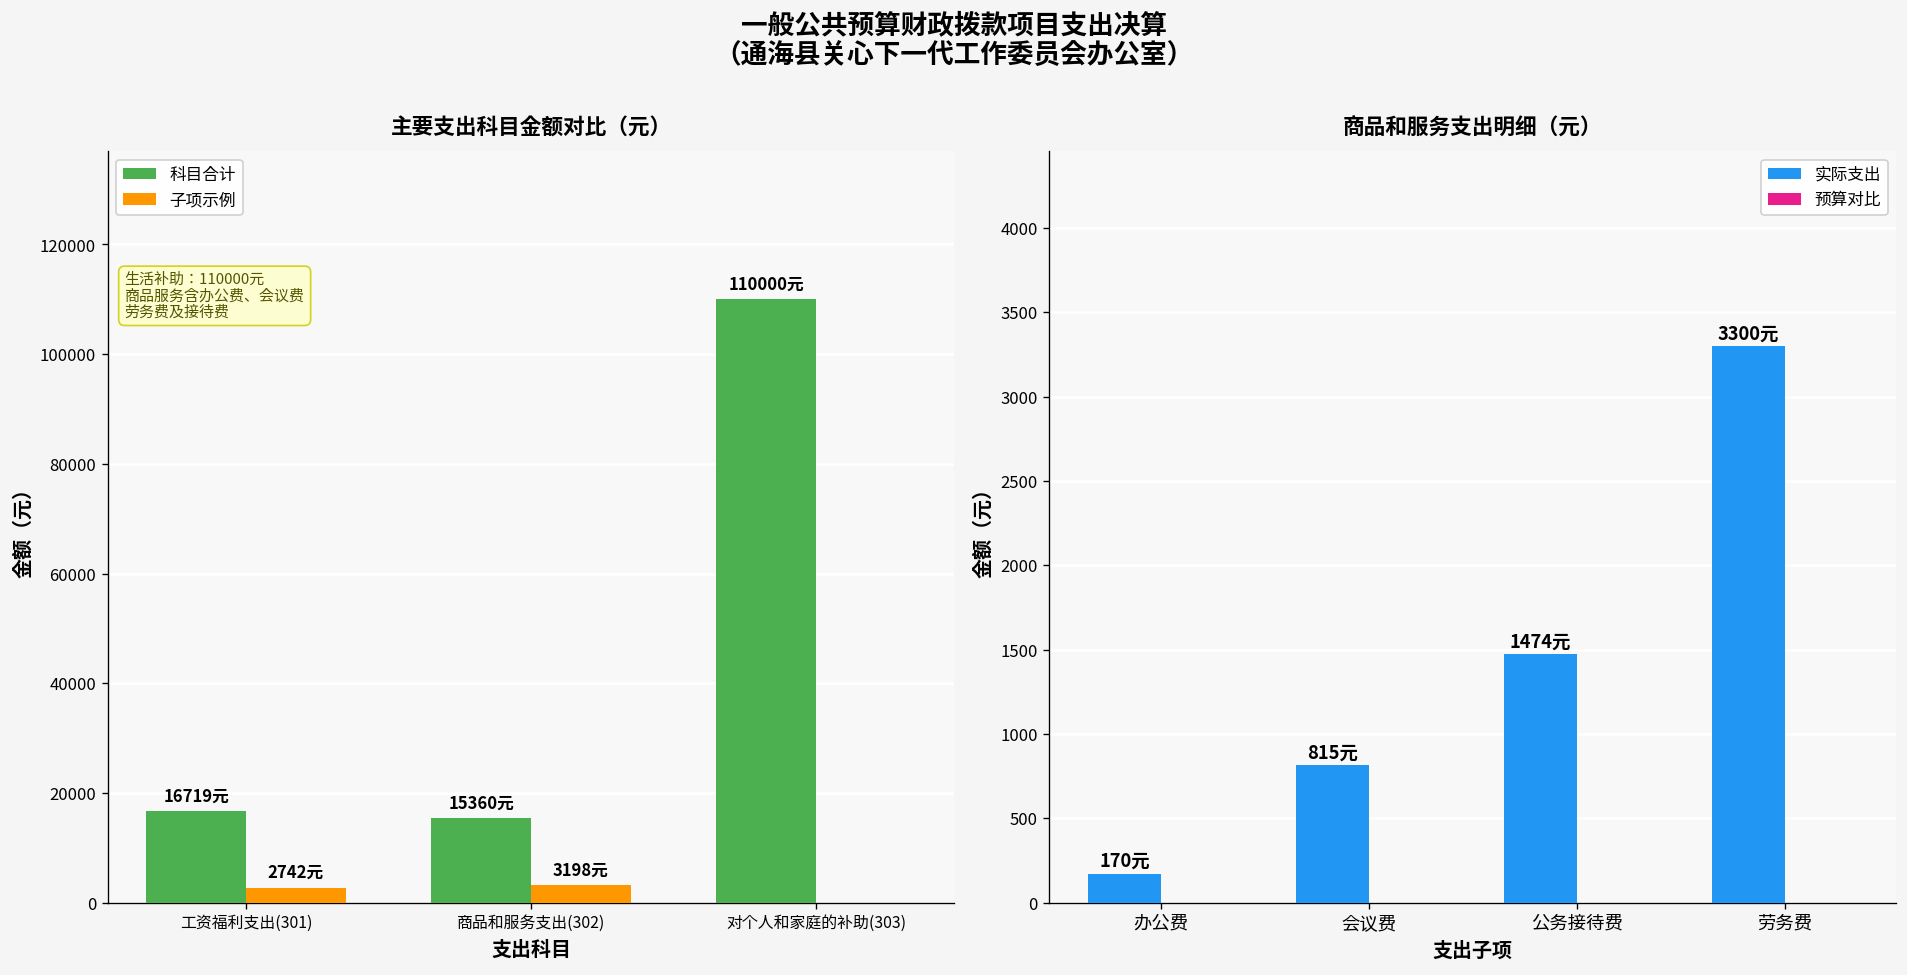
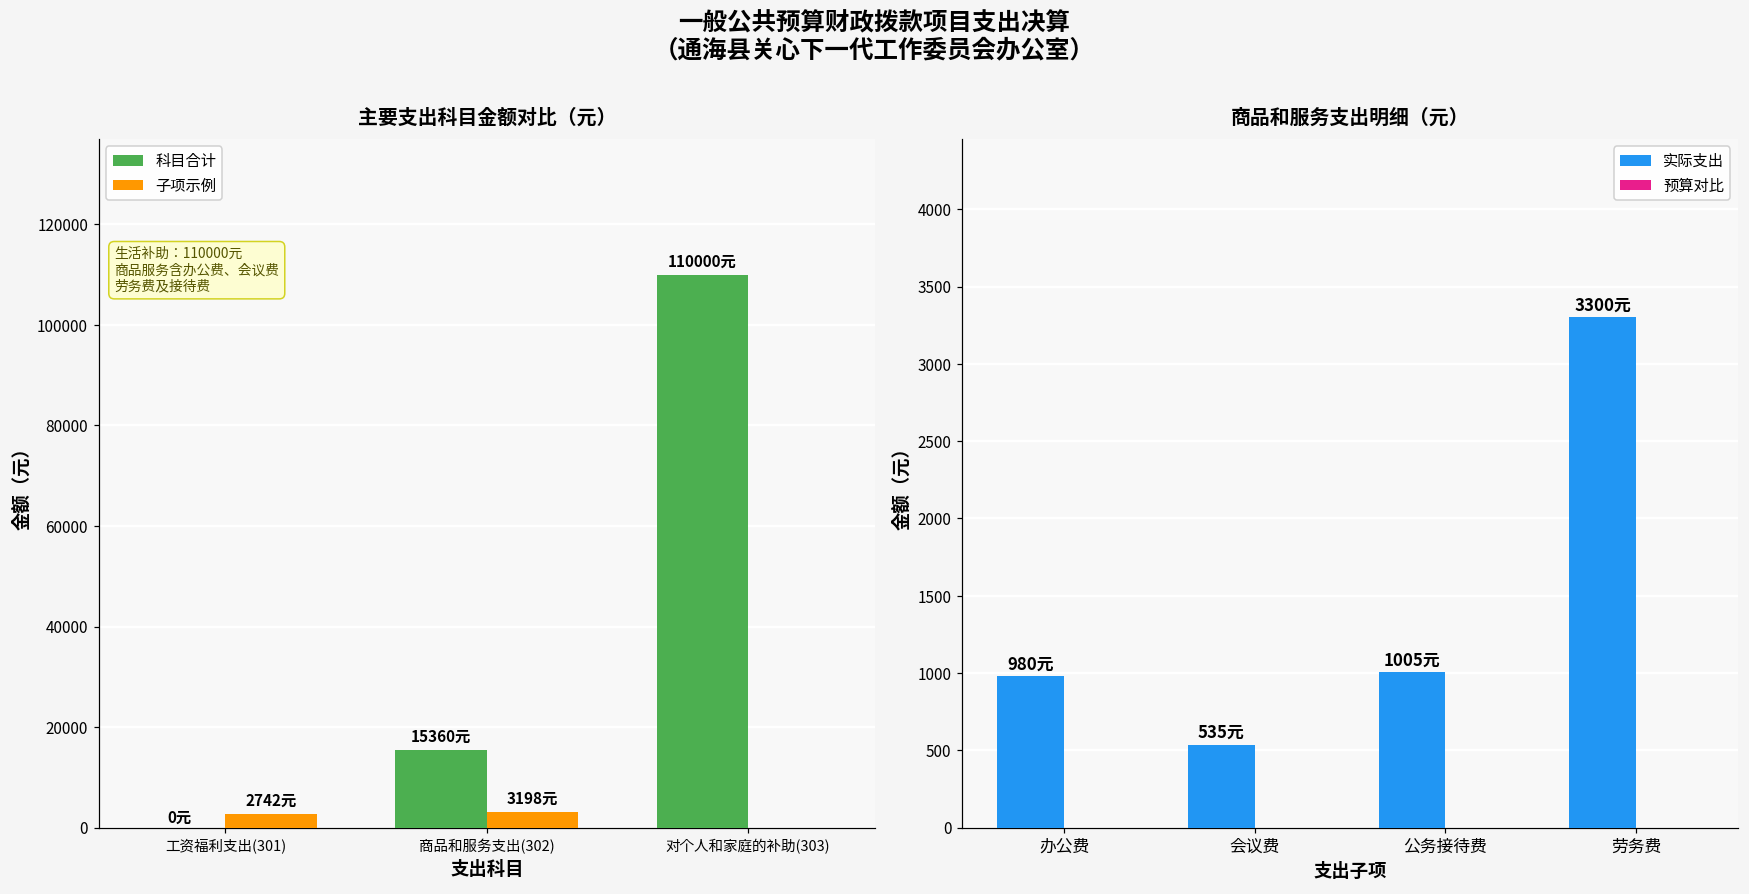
  {
    "主要支出科目金额对比（元）": {
      "科目合计": {
-       "工资福利支出(301)": "16719元",
+       "工资福利支出(301)": "0元",
        "商品和服务支出(302)": "15360元",
        "对个人和家庭的补助(303)": "110000元"
      },
      "子项示例": {
        "工资福利支出(301)": "2742元",
        "商品和服务支出(302)": "3198元"
      }
    },
    "商品和服务支出明细（元）": {
      "实际支出": {
-       "办公费": "170元",
-       "会议费": "815元",
-       "公务接待费": "1474元",
+       "办公费": "980元",
+       "会议费": "535元",
+       "公务接待费": "1005元",
        "劳务费": "3300元"
      },
      "预算对比": {
        "办公费": "0",
        "会议费": "0",
        "公务接待费": "0",
        "劳务费": "0"
      }
    }
  }
